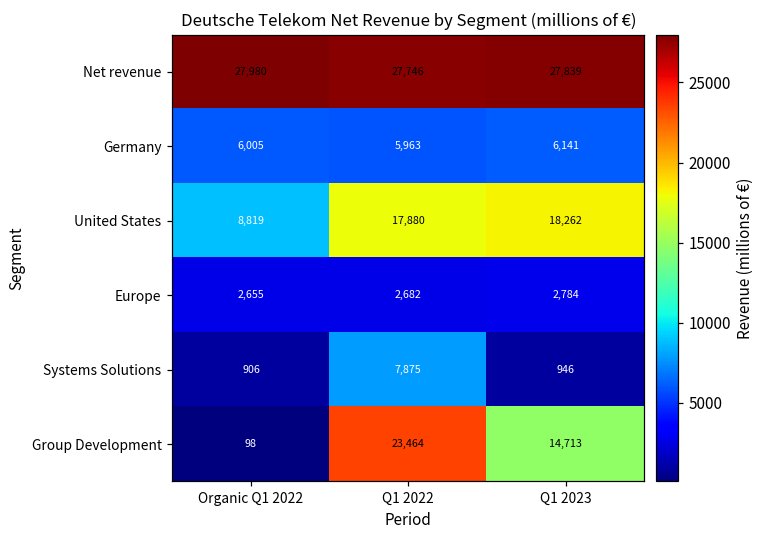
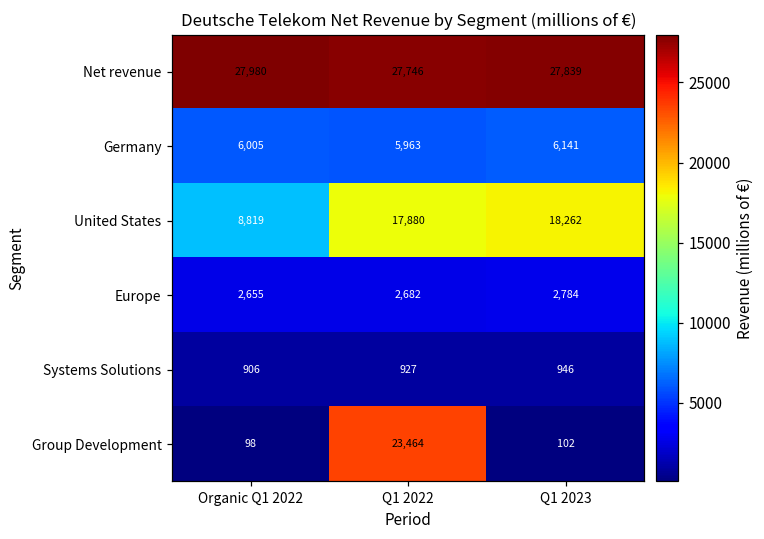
  {
    "Net revenue": {
      "Organic Q1 2022": "27,980",
      "Q1 2022": "27,746",
      "Q1 2023": "27,839"
    },
    "Germany": {
      "Organic Q1 2022": "6,005",
      "Q1 2022": "5,963",
      "Q1 2023": "6,141"
    },
    "United States": {
      "Organic Q1 2022": "8,819",
      "Q1 2022": "17,880",
      "Q1 2023": "18,262"
    },
    "Europe": {
      "Organic Q1 2022": "2,655",
      "Q1 2022": "2,682",
      "Q1 2023": "2,784"
    },
    "Systems Solutions": {
      "Organic Q1 2022": "906",
-     "Q1 2022": "7,875",
+     "Q1 2022": "927",
      "Q1 2023": "946"
    },
    "Group Development": {
      "Organic Q1 2022": "98",
      "Q1 2022": "23,464",
-     "Q1 2023": "14,713"
+     "Q1 2023": "102"
    }
  }
